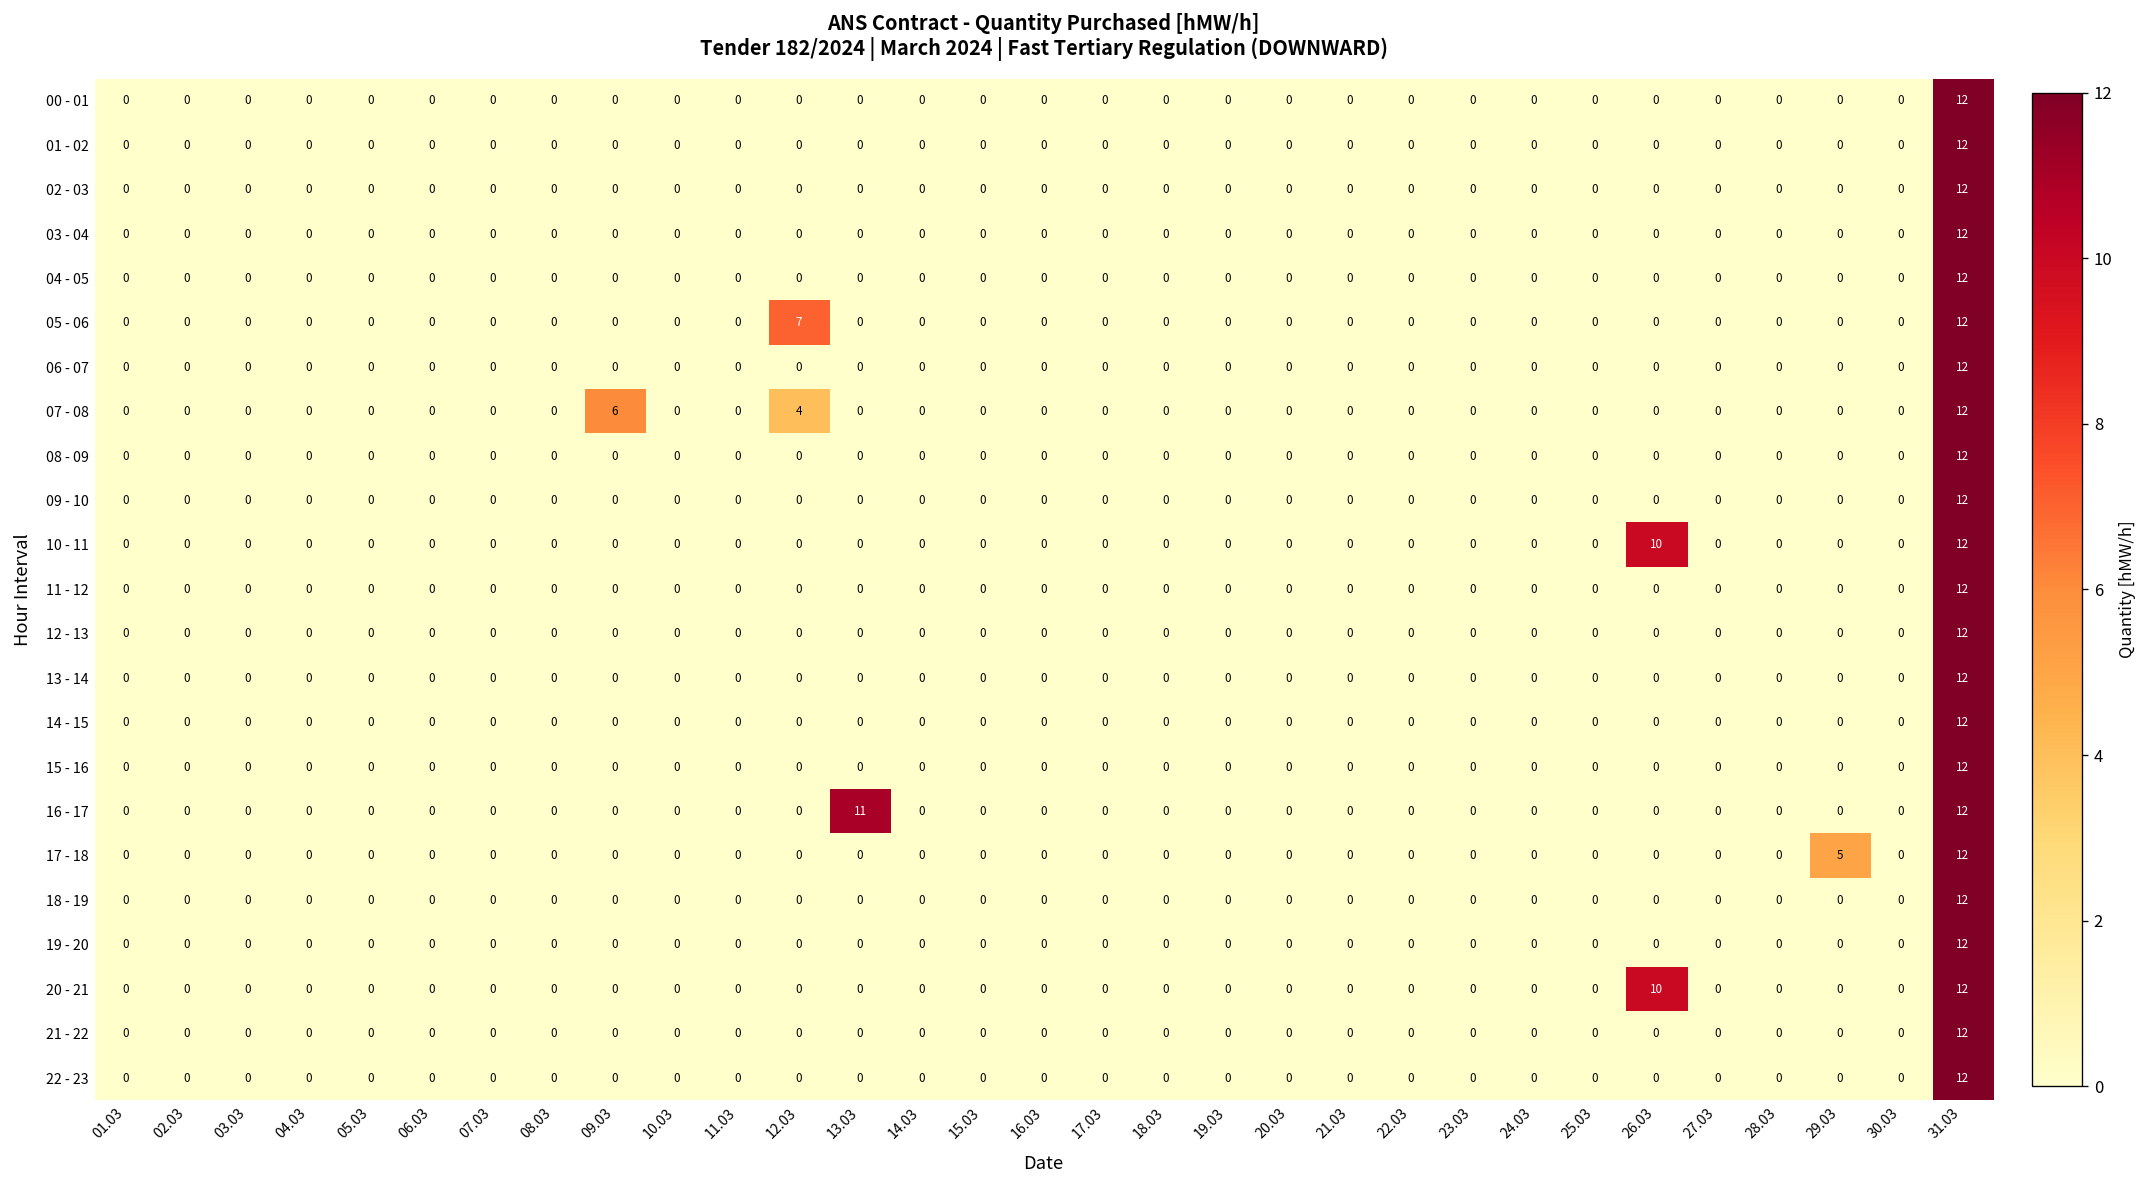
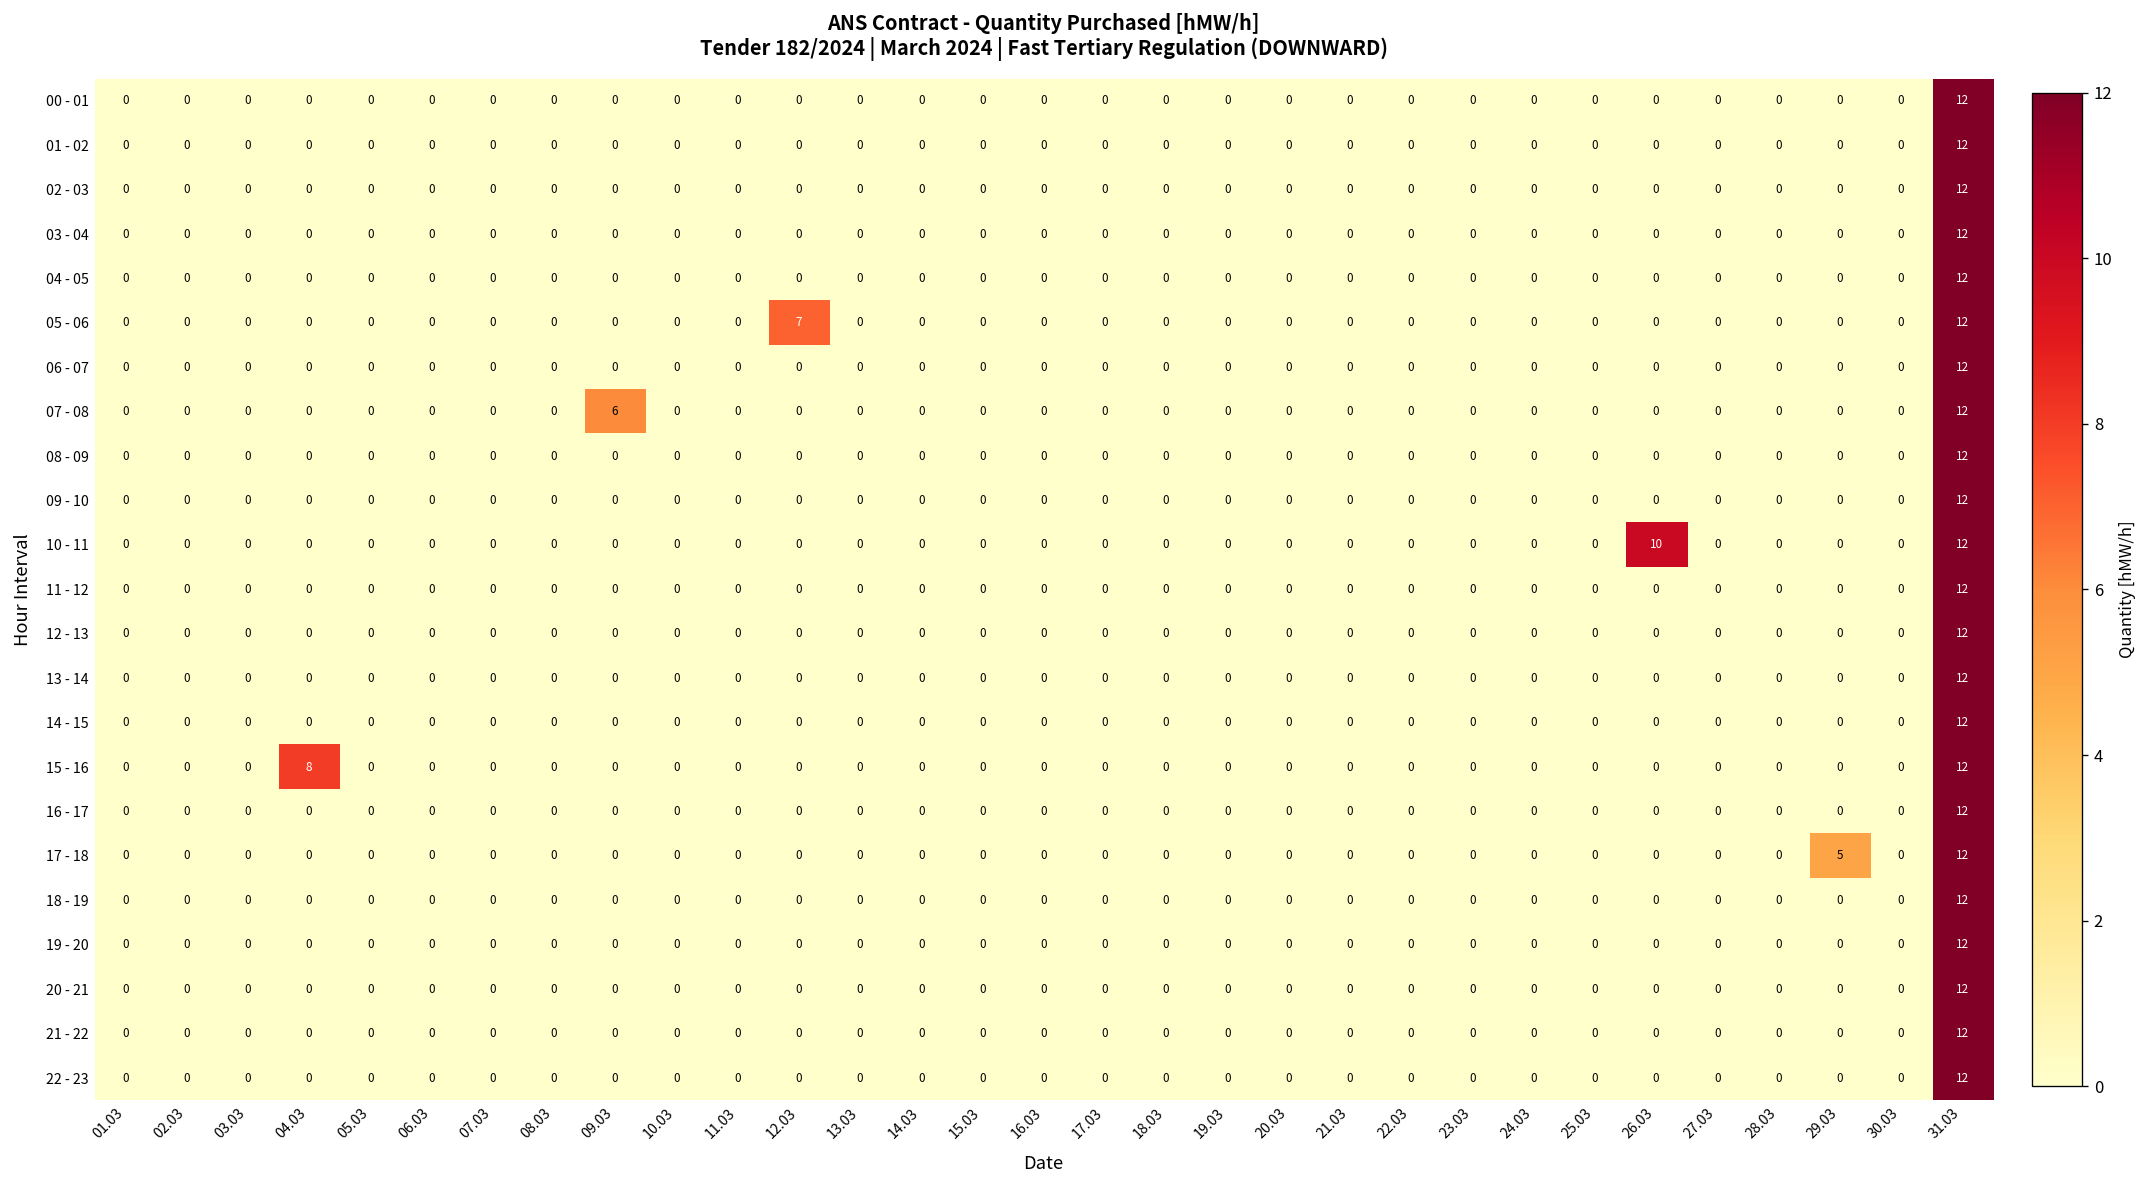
  {
    "07 - 08": {
      "01.03": 0,
      "02.03": 0,
      "03.03": 0,
      "04.03": 0,
      "05.03": 0,
      "06.03": 0,
      "07.03": 0,
      "08.03": 0,
      "09.03": 6,
      "10.03": 0,
      "11.03": 0,
-     "12.03": 4,
+     "12.03": 0,
      "13.03": 0,
      "14.03": 0,
      "15.03": 0,
      "16.03": 0,
      "17.03": 0,
      "18.03": 0,
      "19.03": 0,
      "20.03": 0,
      "21.03": 0,
      "22.03": 0,
      "23.03": 0,
      "24.03": 0,
      "25.03": 0,
      "26.03": 0,
      "27.03": 0,
      "28.03": 0,
      "29.03": 0,
      "30.03": 0,
      "31.03": 12
    },
    "15 - 16": {
      "01.03": 0,
      "02.03": 0,
      "03.03": 0,
-     "04.03": 0,
+     "04.03": 8,
      "05.03": 0,
      "06.03": 0,
      "07.03": 0,
      "08.03": 0,
      "09.03": 0,
      "10.03": 0,
      "11.03": 0,
      "12.03": 0,
      "13.03": 0,
      "14.03": 0,
      "15.03": 0,
      "16.03": 0,
      "17.03": 0,
      "18.03": 0,
      "19.03": 0,
      "20.03": 0,
      "21.03": 0,
      "22.03": 0,
      "23.03": 0,
      "24.03": 0,
      "25.03": 0,
      "26.03": 0,
      "27.03": 0,
      "28.03": 0,
      "29.03": 0,
      "30.03": 0,
      "31.03": 12
    },
    "16 - 17": {
      "01.03": 0,
      "02.03": 0,
      "03.03": 0,
      "04.03": 0,
      "05.03": 0,
      "06.03": 0,
      "07.03": 0,
      "08.03": 0,
      "09.03": 0,
      "10.03": 0,
      "11.03": 0,
      "12.03": 0,
-     "13.03": 11,
+     "13.03": 0,
      "14.03": 0,
      "15.03": 0,
      "16.03": 0,
      "17.03": 0,
      "18.03": 0,
      "19.03": 0,
      "20.03": 0,
      "21.03": 0,
      "22.03": 0,
      "23.03": 0,
      "24.03": 0,
      "25.03": 0,
      "26.03": 0,
      "27.03": 0,
      "28.03": 0,
      "29.03": 0,
      "30.03": 0,
      "31.03": 12
    },
    "20 - 21": {
      "01.03": 0,
      "02.03": 0,
      "03.03": 0,
      "04.03": 0,
      "05.03": 0,
      "06.03": 0,
      "07.03": 0,
      "08.03": 0,
      "09.03": 0,
      "10.03": 0,
      "11.03": 0,
      "12.03": 0,
      "13.03": 0,
      "14.03": 0,
      "15.03": 0,
      "16.03": 0,
      "17.03": 0,
      "18.03": 0,
      "19.03": 0,
      "20.03": 0,
      "21.03": 0,
      "22.03": 0,
      "23.03": 0,
      "24.03": 0,
      "25.03": 0,
-     "26.03": 10,
+     "26.03": 0,
      "27.03": 0,
      "28.03": 0,
      "29.03": 0,
      "30.03": 0,
      "31.03": 12
    }
  }
